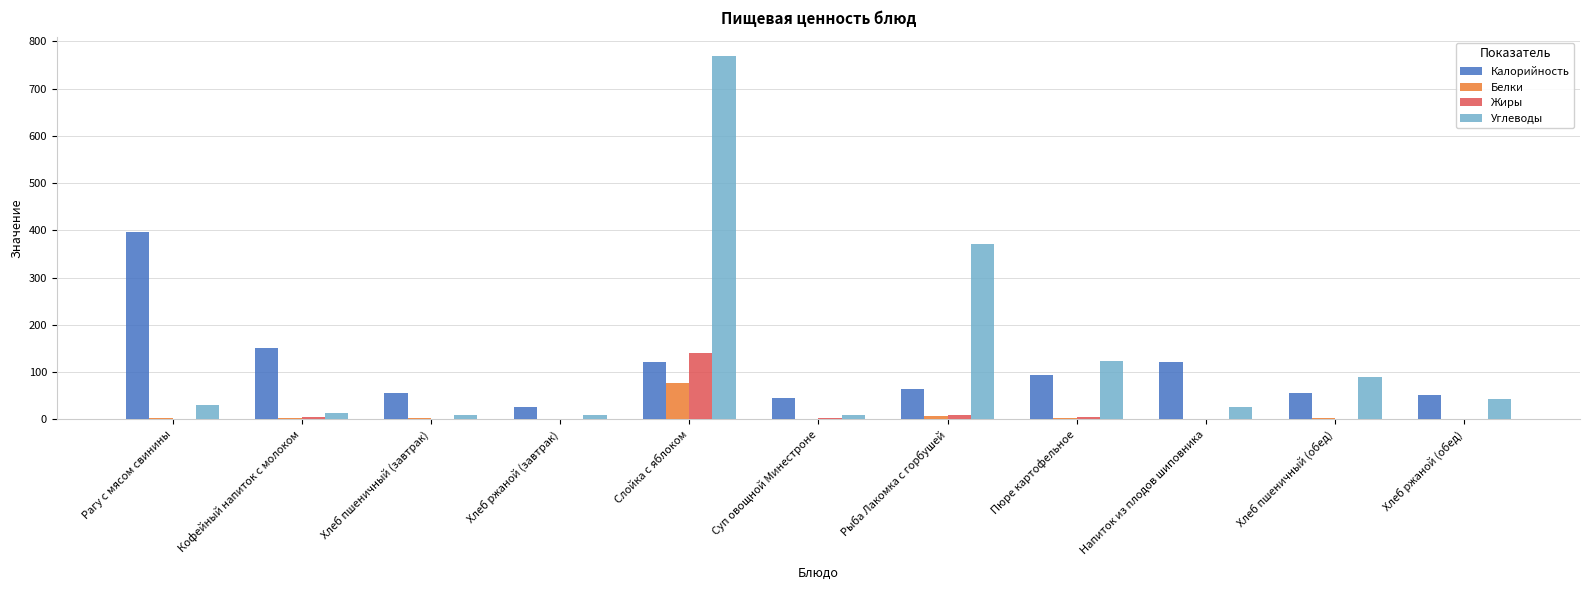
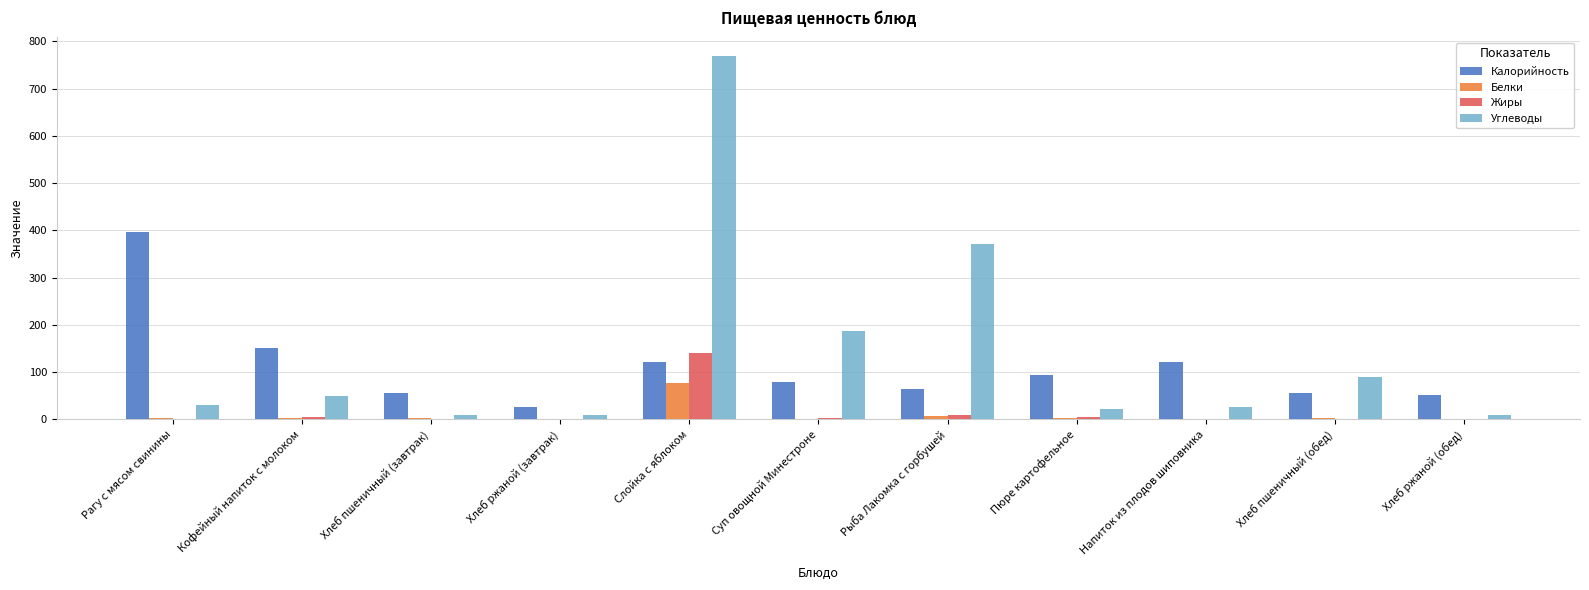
  {
    "Калорийность": {
      "Рагу с мясом свинины": 400,
      "Кофейный напиток с молоком": 150,
      "Хлеб пшеничный (завтрак)": 50,
      "Хлеб ржаной (завтрак)": 30,
      "Слойка с яблоком": 120,
-     "Суп овощной Минестроне": 50,
+     "Суп овощной Минестроне": 80,
      "Рыба Лакомка с горбушей": 60,
      "Пюре картофельное": 90,
      "Напиток из плодов шиповника": 120,
      "Хлеб пшеничный (обед)": 50,
      "Хлеб ржаной (обед)": 50
    },
    "Углеводы": {
      "Рагу с мясом свинины": 30,
-     "Кофейный напиток с молоком": 10,
+     "Кофейный напиток с молоком": 50,
      "Хлеб пшеничный (завтрак)": 10,
      "Хлеб ржаной (завтрак)": 10,
      "Слойка с яблоком": 770,
-     "Суп овощной Минестроне": 10,
+     "Суп овощной Минестроне": 190,
      "Рыба Лакомка с горбушей": 370,
-     "Пюре картофельное": 120,
+     "Пюре картофельное": 20,
      "Напиток из плодов шиповника": 30,
      "Хлеб пшеничный (обед)": 90,
-     "Хлеб ржаной (обед)": 40
+     "Хлеб ржаной (обед)": 10
    }
  }
